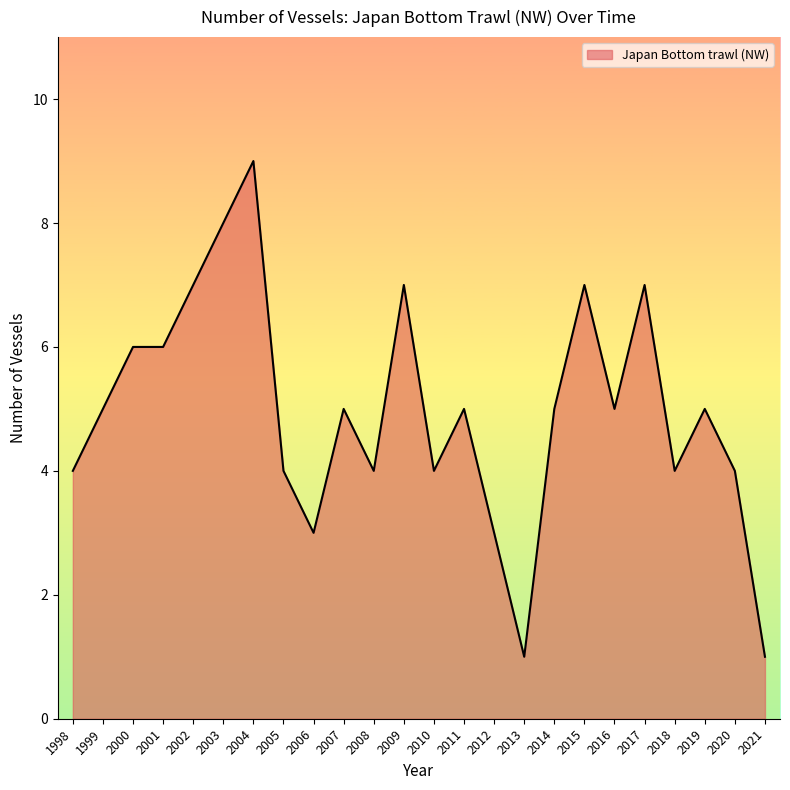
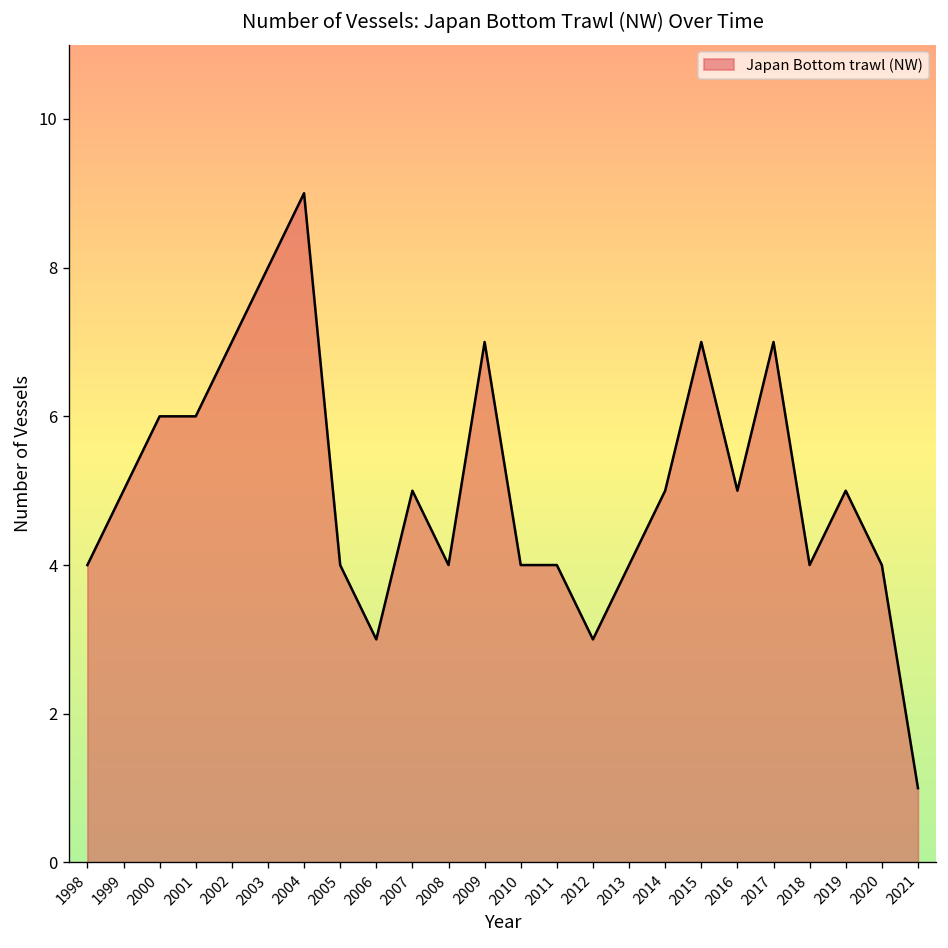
  {
    "1998": 4,
    "1999": 5,
    "2000": 6,
    "2001": 6,
    "2002": 7,
    "2003": 8,
    "2004": 9,
    "2005": 4,
    "2006": 3,
    "2007": 5,
    "2008": 4,
    "2009": 7,
    "2010": 4,
-   "2011": 5,
+   "2011": 4,
    "2012": 3,
-   "2013": 1,
+   "2013": 4,
    "2014": 5,
    "2015": 7,
    "2016": 5,
    "2017": 7,
    "2018": 4,
    "2019": 5,
    "2020": 4,
    "2021": 1
  }
